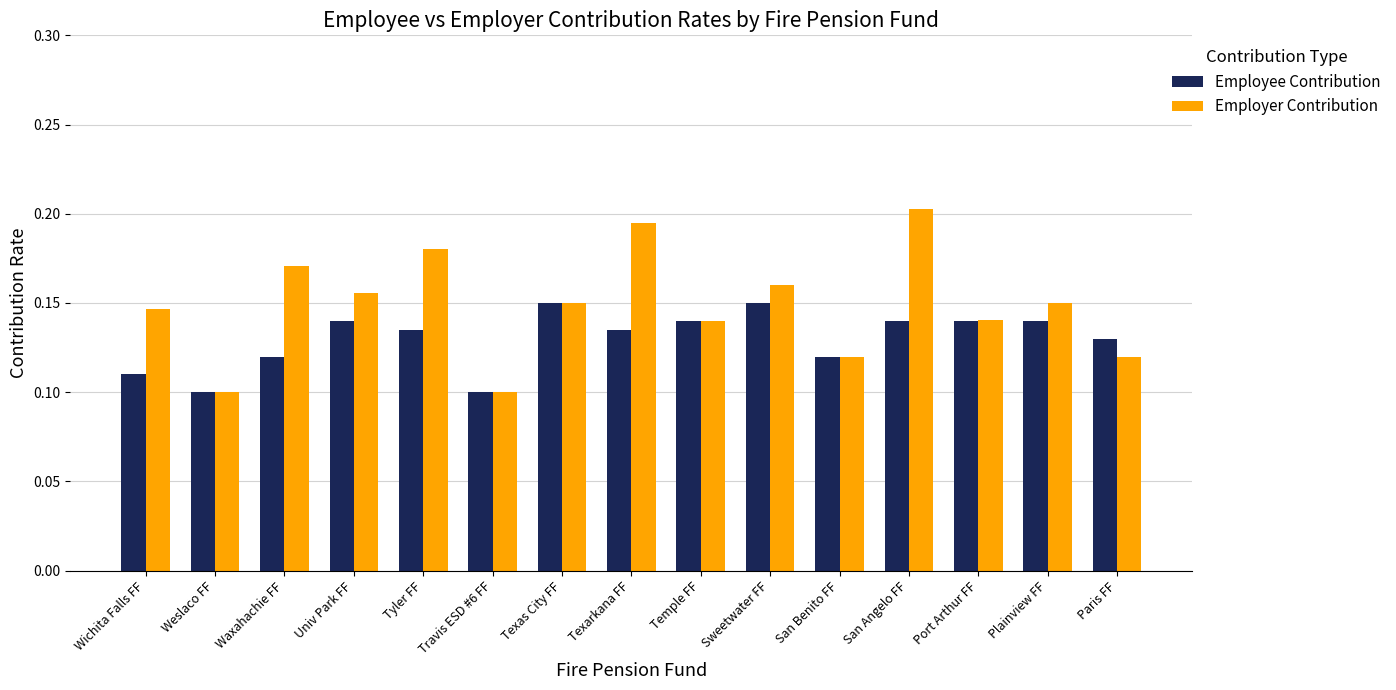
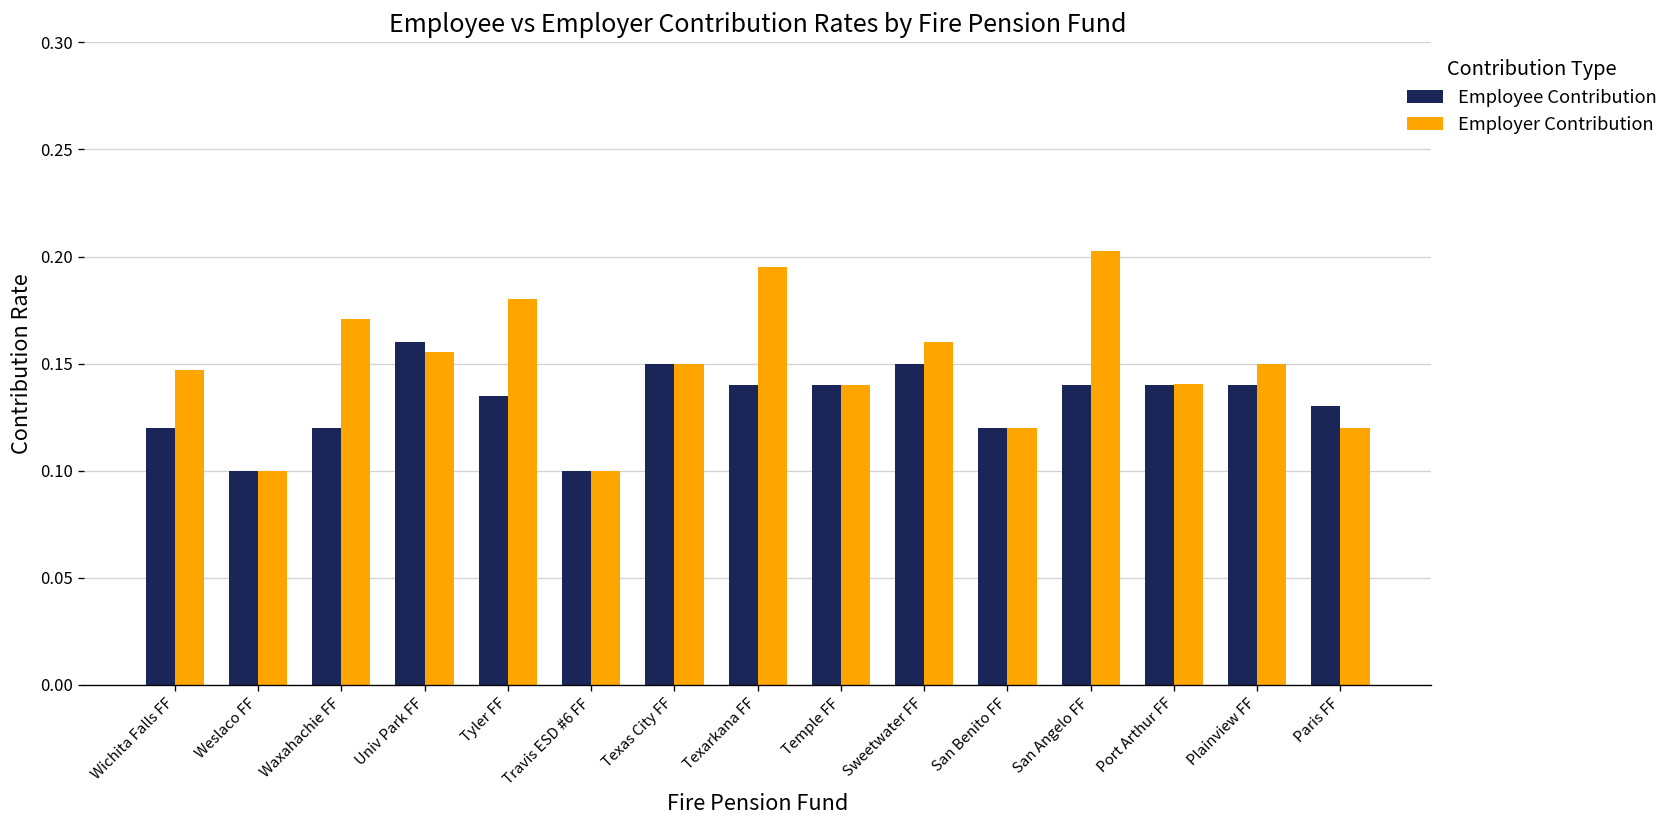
  {
    "Employee Contribution": {
-     "Wichita Falls FF": 0.11,
+     "Wichita Falls FF": 0.12,
      "Weslaco FF": 0.100,
      "Waxahachie FF": 0.120,
-     "Univ Park FF": 0.14,
+     "Univ Park FF": 0.16,
      "Tyler FF": 0.135,
      "Travis ESD #6 FF": 0.100,
      "Texas City FF": 0.150,
-     "Texarkana FF": 0.135,
+     "Texarkana FF": 0.140,
      "Temple FF": 0.140,
      "Sweetwater FF": 0.150,
      "San Benito FF": 0.120,
      "San Angelo FF": 0.140,
      "Port Arthur FF": 0.140,
      "Plainview FF": 0.140,
      "Paris FF": 0.130
    },
    "Employer Contribution": {
      "Wichita Falls FF": 0.147,
      "Weslaco FF": 0.100,
      "Waxahachie FF": 0.171,
      "Univ Park FF": 0.155,
      "Tyler FF": 0.180,
      "Travis ESD #6 FF": 0.100,
      "Texas City FF": 0.150,
      "Texarkana FF": 0.195,
      "Temple FF": 0.140,
      "Sweetwater FF": 0.160,
      "San Benito FF": 0.120,
      "San Angelo FF": 0.203,
      "Port Arthur FF": 0.140,
      "Plainview FF": 0.150,
      "Paris FF": 0.120
    }
  }
